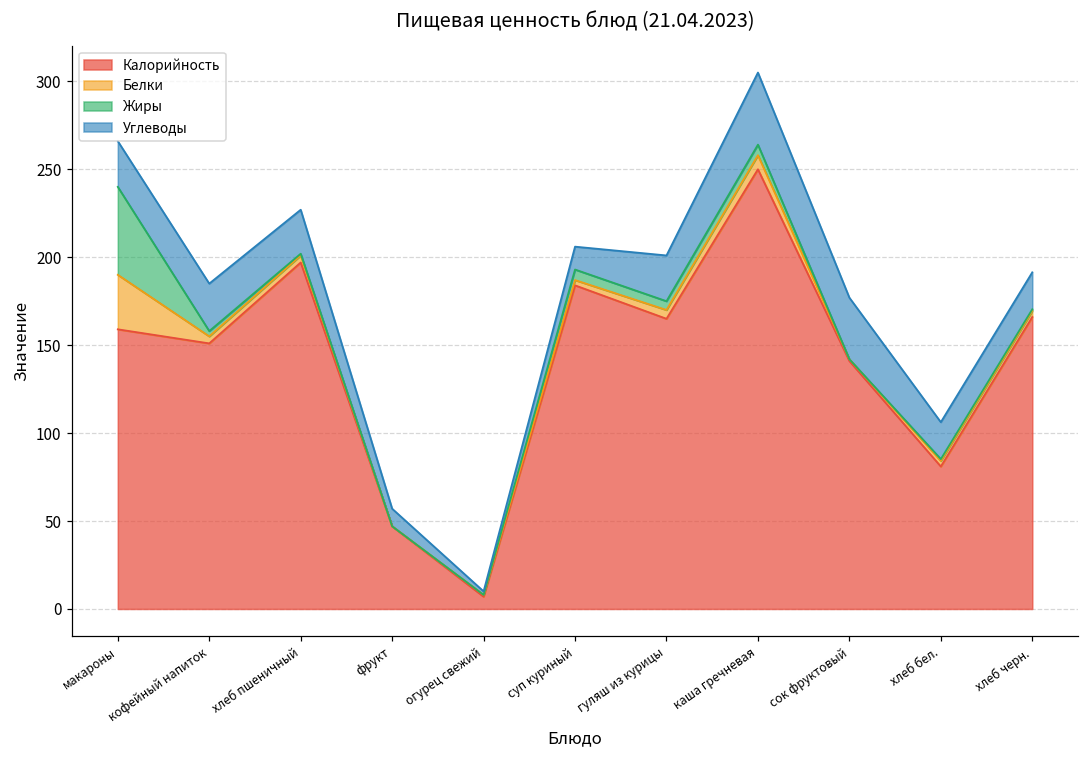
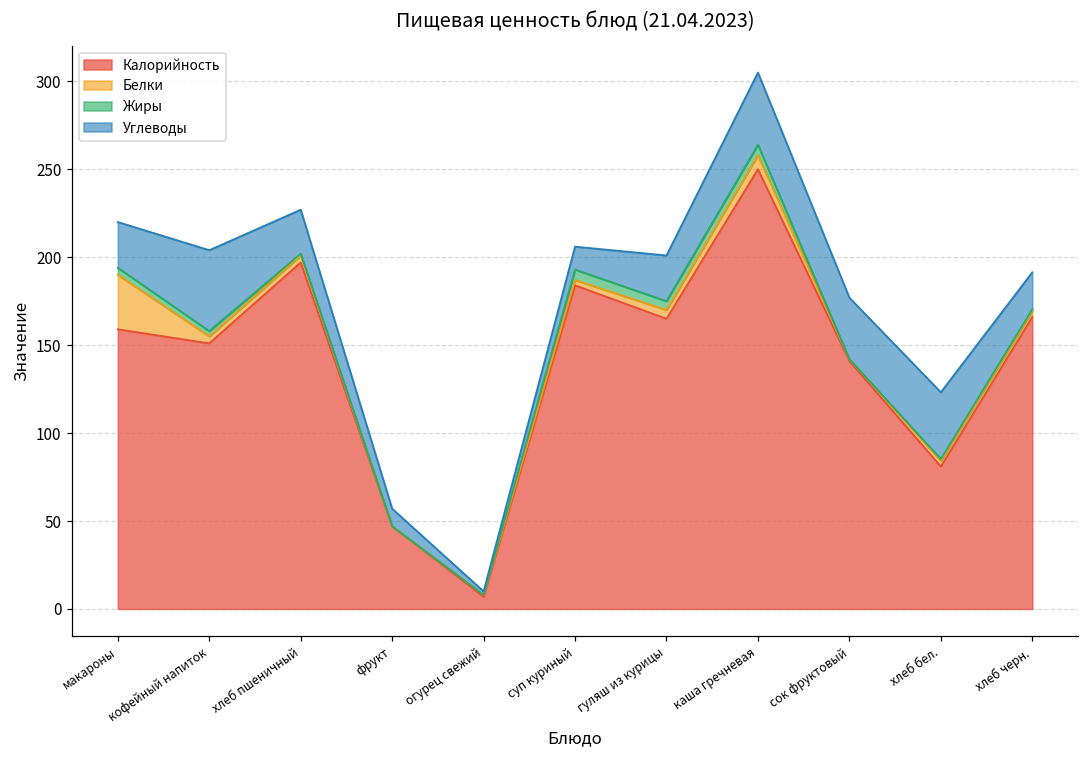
  {
    "Калорийность": {
      "макароны": 159,
      "кофейный напиток": 151,
      "хлеб пшеничный": 197,
      "суп куриный": 184,
      "гуляш из курицы": 165,
      "каша гречневая": 250,
      "хлеб бел.": 81,
      "хлеб черн.": 166
    },
    "Белки": {
      "макароны": 31,
      "кофейный напиток": 4,
      "суп куриный": 3,
      "гуляш из курицы": 5,
      "каша гречневая": 8
    },
    "Жиры": {
-     "макароны": 50,
+     "макароны": 4,
      "кофейный напиток": 3,
      "суп куриный": 6,
      "гуляш из курицы": 5,
      "каша гречневая": 6
    },
    "Углеводы": {
-     "кофейный напиток": 27,
+     "кофейный напиток": 46,
      "хлеб пшеничный": 25,
      "фрукт": 10,
      "огурец свежий": 2,
      "суп куриный": 13,
      "гуляш из курицы": 26,
      "каша гречневая": 41,
      "сок фруктовый": 35,
-     "хлеб бел.": 21,
+     "хлеб бел.": 38,
      "хлеб черн.": 21
    }
  }
